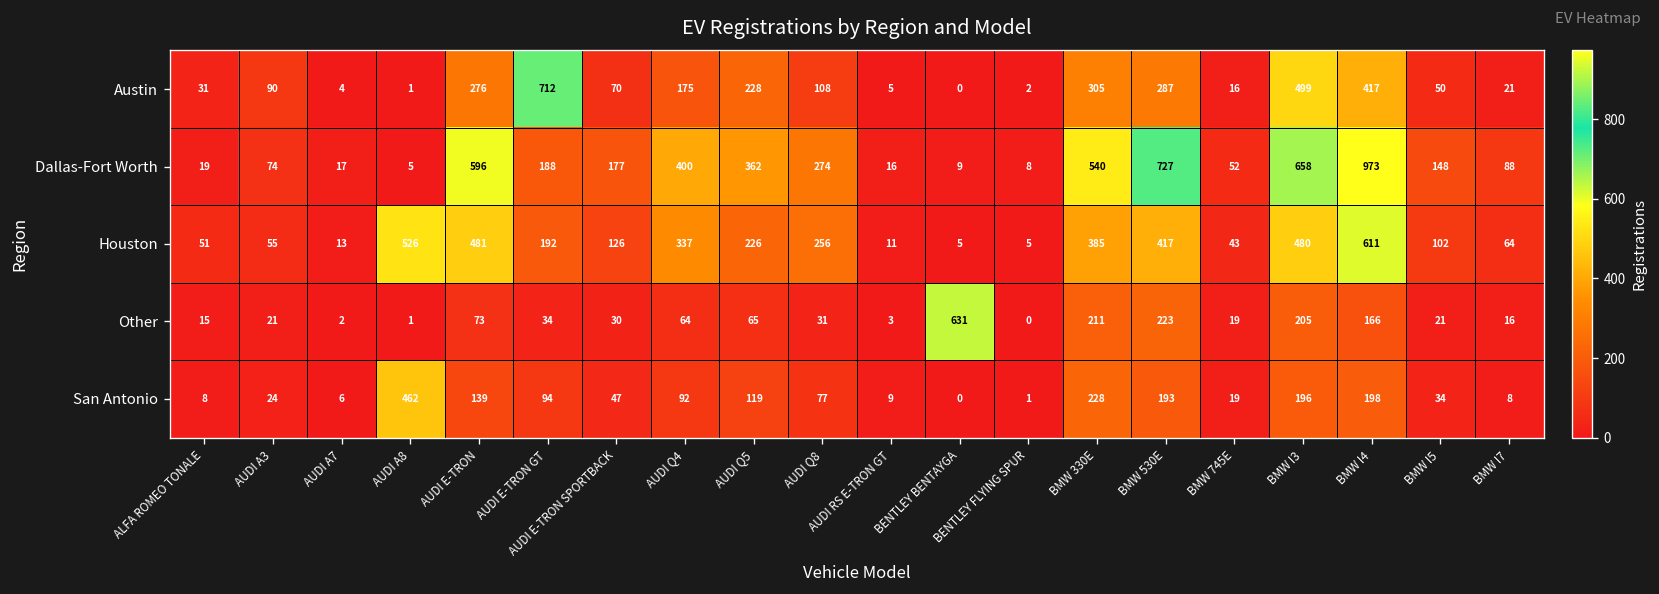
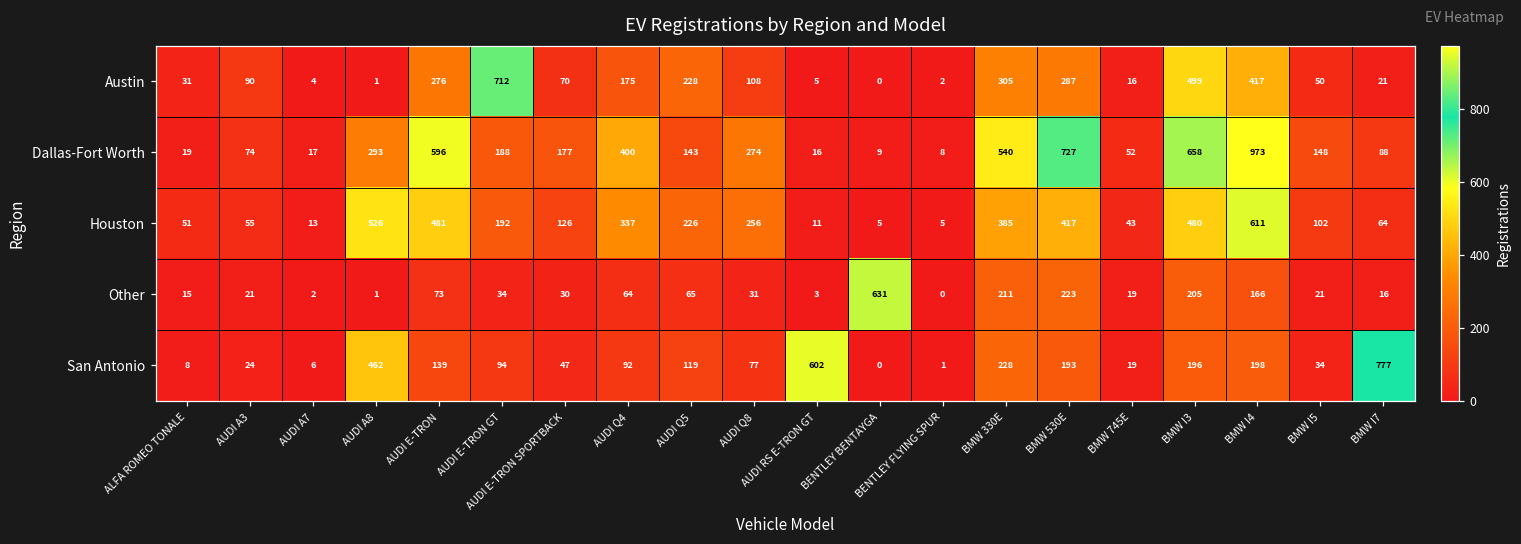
  {
    "Austin": {
      "ALFA ROMEO TONALE": 31,
      "AUDI A3": 90,
      "AUDI A7": 4,
      "AUDI A8": 1,
      "AUDI E-TRON": 276,
      "AUDI E-TRON GT": 712,
      "AUDI E-TRON SPORTBACK": 70,
      "AUDI Q4": 175,
      "AUDI Q5": 228,
      "AUDI Q8": 108,
      "AUDI RS E-TRON GT": 5,
      "BENTLEY BENTAYGA": 0,
      "BENTLEY FLYING SPUR": 2,
      "BMW 330E": 305,
      "BMW 530E": 287,
      "BMW 745E": 16,
      "BMW I3": 499,
      "BMW I4": 417,
      "BMW I5": 50,
      "BMW I7": 21
    },
    "Dallas-Fort Worth": {
      "ALFA ROMEO TONALE": 19,
      "AUDI A3": 74,
      "AUDI A7": 17,
-     "AUDI A8": 5,
+     "AUDI A8": 293,
      "AUDI E-TRON": 596,
      "AUDI E-TRON GT": 188,
      "AUDI E-TRON SPORTBACK": 177,
      "AUDI Q4": 400,
-     "AUDI Q5": 362,
+     "AUDI Q5": 143,
      "AUDI Q8": 274,
      "AUDI RS E-TRON GT": 16,
      "BENTLEY BENTAYGA": 9,
      "BENTLEY FLYING SPUR": 8,
      "BMW 330E": 540,
      "BMW 530E": 727,
      "BMW 745E": 52,
      "BMW I3": 658,
      "BMW I4": 973,
      "BMW I5": 148,
      "BMW I7": 88
    },
    "Houston": {
      "ALFA ROMEO TONALE": 51,
      "AUDI A3": 55,
      "AUDI A7": 13,
      "AUDI A8": 526,
      "AUDI E-TRON": 481,
      "AUDI E-TRON GT": 192,
      "AUDI E-TRON SPORTBACK": 126,
      "AUDI Q4": 337,
      "AUDI Q5": 226,
      "AUDI Q8": 256,
      "AUDI RS E-TRON GT": 11,
      "BENTLEY BENTAYGA": 5,
      "BENTLEY FLYING SPUR": 5,
      "BMW 330E": 385,
      "BMW 530E": 417,
      "BMW 745E": 43,
      "BMW I3": 480,
      "BMW I4": 611,
      "BMW I5": 102,
      "BMW I7": 64
    },
    "Other": {
      "ALFA ROMEO TONALE": 15,
      "AUDI A3": 21,
      "AUDI A7": 2,
      "AUDI A8": 1,
      "AUDI E-TRON": 73,
      "AUDI E-TRON GT": 34,
      "AUDI E-TRON SPORTBACK": 30,
      "AUDI Q4": 64,
      "AUDI Q5": 65,
      "AUDI Q8": 31,
      "AUDI RS E-TRON GT": 3,
      "BENTLEY BENTAYGA": 631,
      "BENTLEY FLYING SPUR": 0,
      "BMW 330E": 211,
      "BMW 530E": 223,
      "BMW 745E": 19,
      "BMW I3": 205,
      "BMW I4": 166,
      "BMW I5": 21,
      "BMW I7": 16
    },
    "San Antonio": {
      "ALFA ROMEO TONALE": 8,
      "AUDI A3": 24,
      "AUDI A7": 6,
      "AUDI A8": 462,
      "AUDI E-TRON": 139,
      "AUDI E-TRON GT": 94,
      "AUDI E-TRON SPORTBACK": 47,
      "AUDI Q4": 92,
      "AUDI Q5": 119,
      "AUDI Q8": 77,
-     "AUDI RS E-TRON GT": 9,
+     "AUDI RS E-TRON GT": 602,
      "BENTLEY BENTAYGA": 0,
      "BENTLEY FLYING SPUR": 1,
      "BMW 330E": 228,
      "BMW 530E": 193,
      "BMW 745E": 19,
      "BMW I3": 196,
      "BMW I4": 198,
      "BMW I5": 34,
-     "BMW I7": 8
+     "BMW I7": 777
    }
  }
